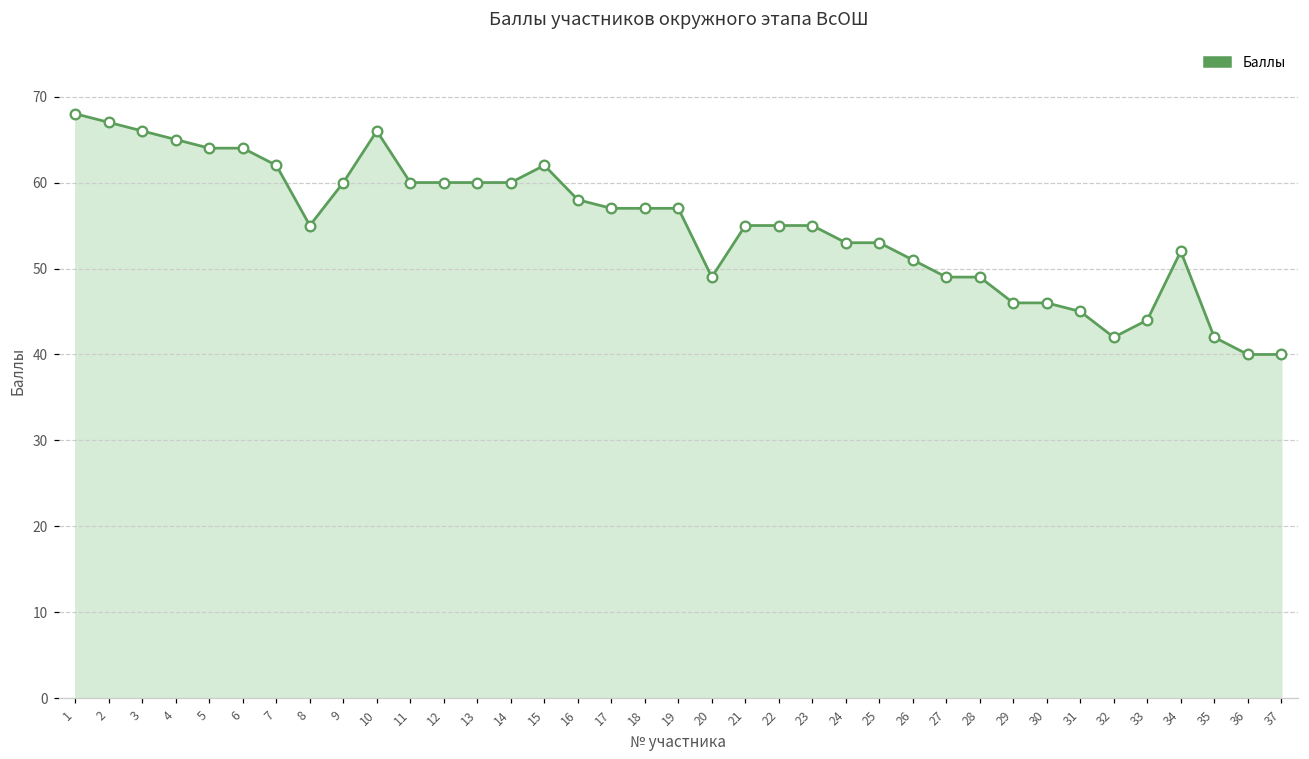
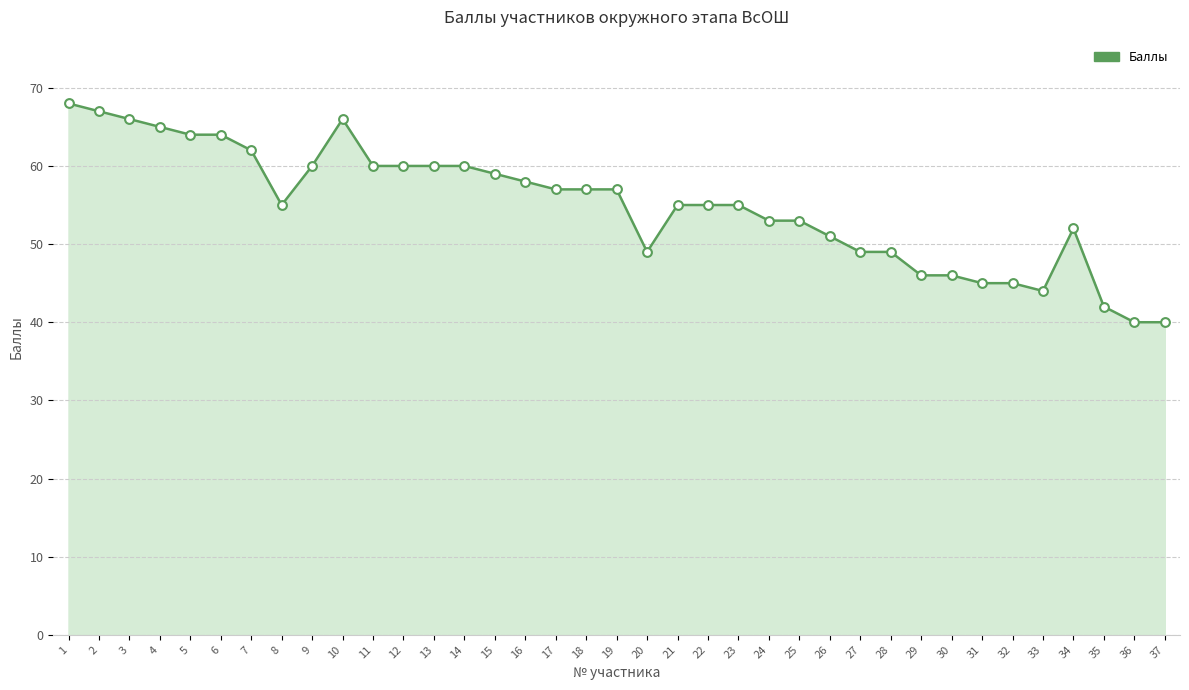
  {
    "1": 68,
    "2": 67,
    "3": 66,
    "4": 65,
    "5": 64,
    "6": 64,
    "7": 62,
    "8": 55,
    "9": 60,
    "10": 66,
    "11": 60,
    "12": 60,
    "13": 60,
    "14": 60,
-   "15": 62,
+   "15": 59,
    "16": 58,
    "17": 57,
    "18": 57,
    "19": 57,
    "20": 49,
    "21": 55,
    "22": 55,
    "23": 55,
    "24": 53,
    "25": 53,
    "26": 51,
    "27": 49,
    "28": 49,
    "29": 46,
    "30": 46,
    "31": 45,
-   "32": 42,
+   "32": 45,
    "33": 44,
    "34": 52,
    "35": 42,
    "36": 40,
    "37": 40
  }
